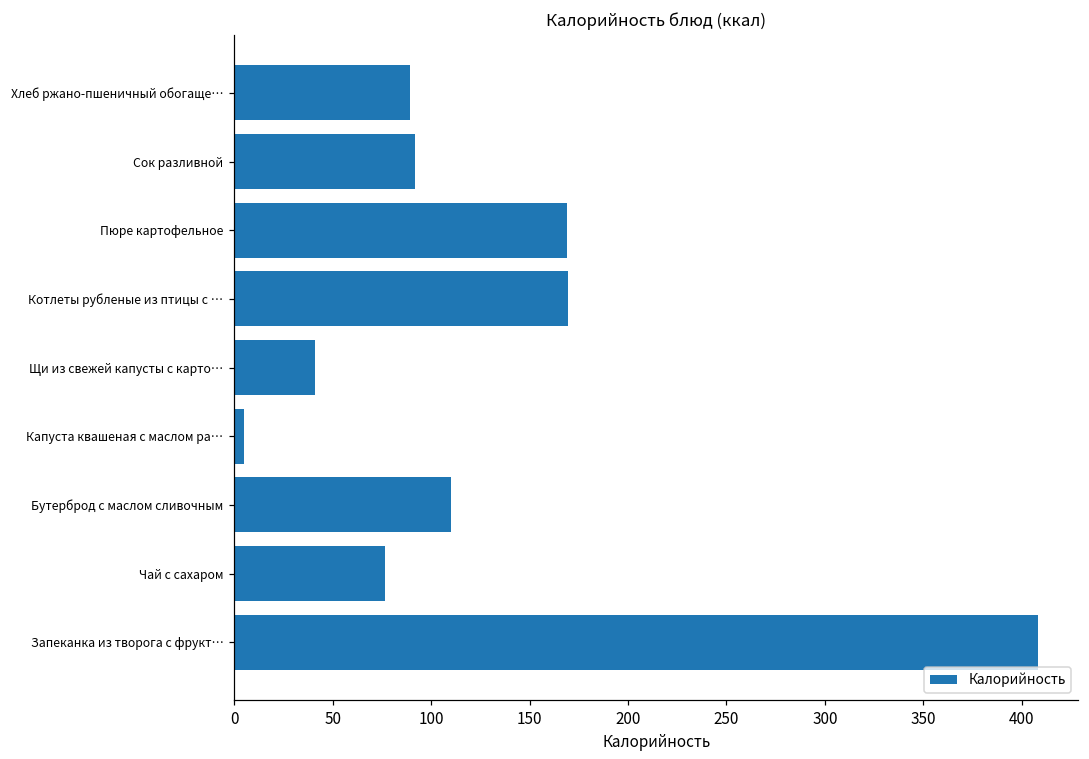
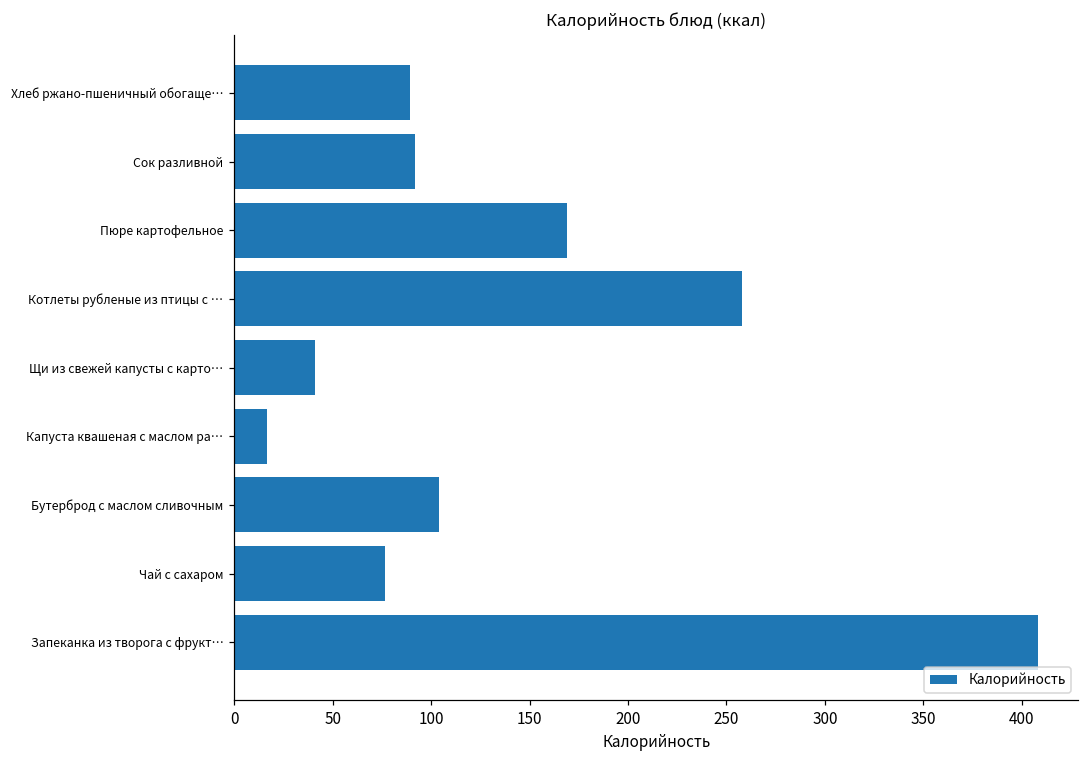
  {
    "Хлеб ржано-пшеничный обогаще…": 89,
    "Сок разливной": 92,
    "Пюре картофельное": 169,
-   "Котлеты рубленые из птицы с …": 170,
+   "Котлеты рубленые из птицы с …": 258,
    "Щи из свежей капусты с карто…": 41,
-   "Капуста квашеная с маслом ра…": 5,
-   "Бутерброд с маслом сливочным": 110,
+   "Капуста квашеная с маслом ра…": 17,
+   "Бутерброд с маслом сливочным": 104,
    "Чай с сахаром": 77,
    "Запеканка из творога с фрукт…": 408
  }
